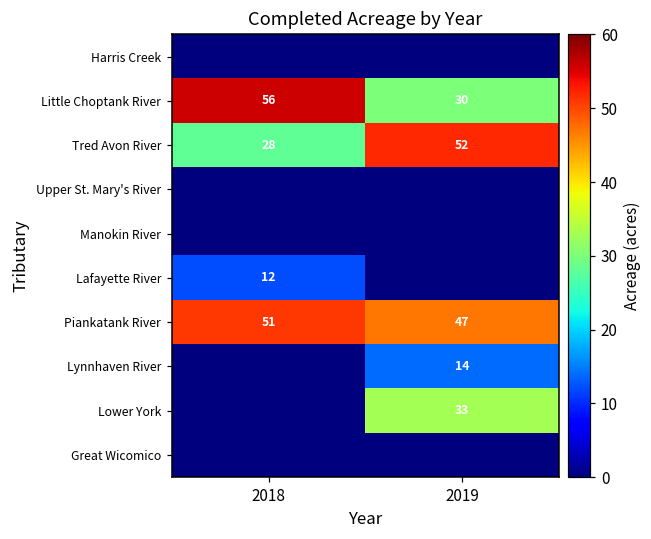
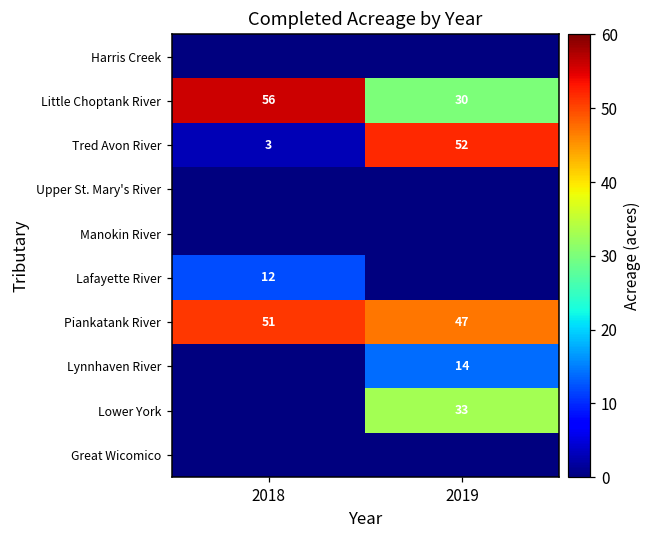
  {
    "Little Choptank River": {
      "2018": 56,
      "2019": 30
    },
    "Tred Avon River": {
-     "2018": 28,
+     "2018": 3,
      "2019": 52
    },
    "Lafayette River": {
      "2018": 12
    },
    "Piankatank River": {
      "2018": 51,
      "2019": 47
    },
    "Lynnhaven River": {
      "2019": 14
    },
    "Lower York": {
      "2019": 33
    }
  }
